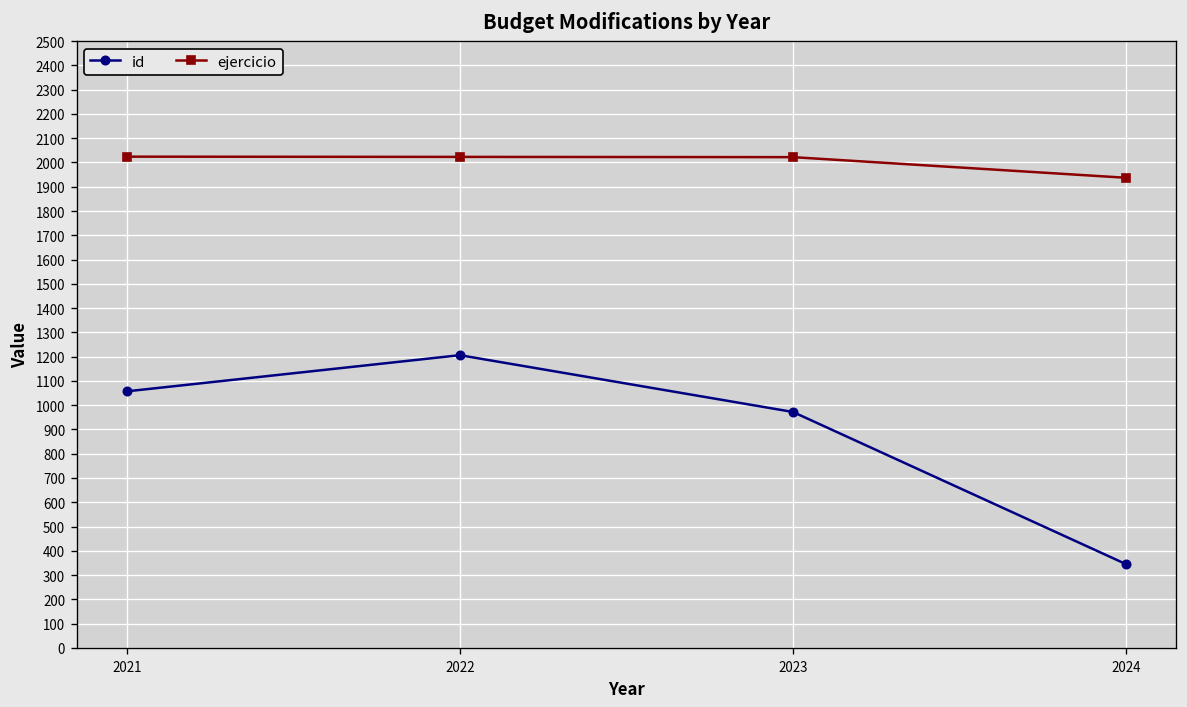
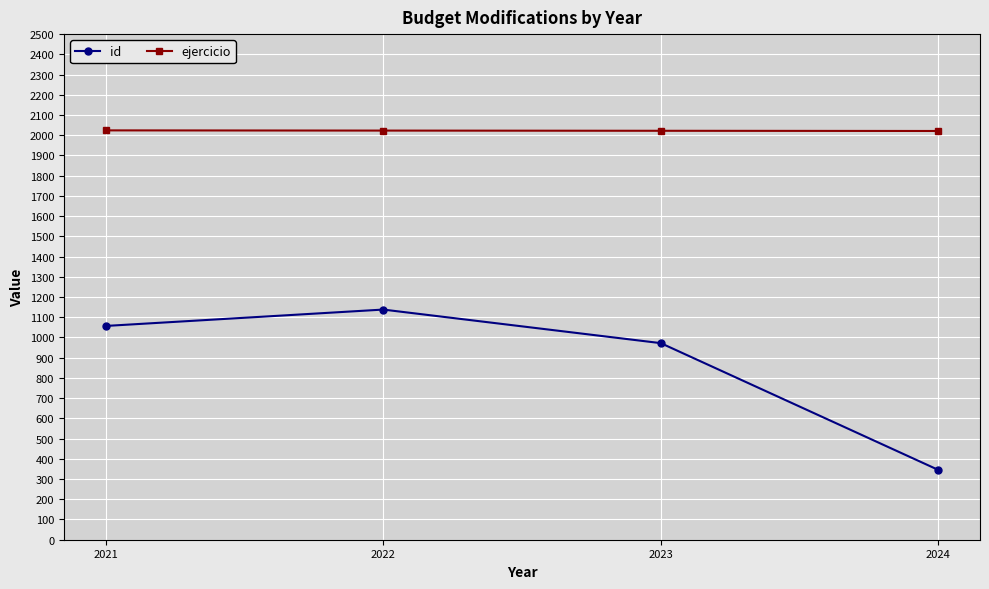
  {
    "id": {
      "2021": 1060,
-     "2022": 1210,
+     "2022": 1140,
      "2023": 970,
      "2024": 350
    },
    "ejercicio": {
      "2021": 2020,
      "2022": 2020,
      "2023": 2020,
-     "2024": 1940
+     "2024": 2020
    }
  }
